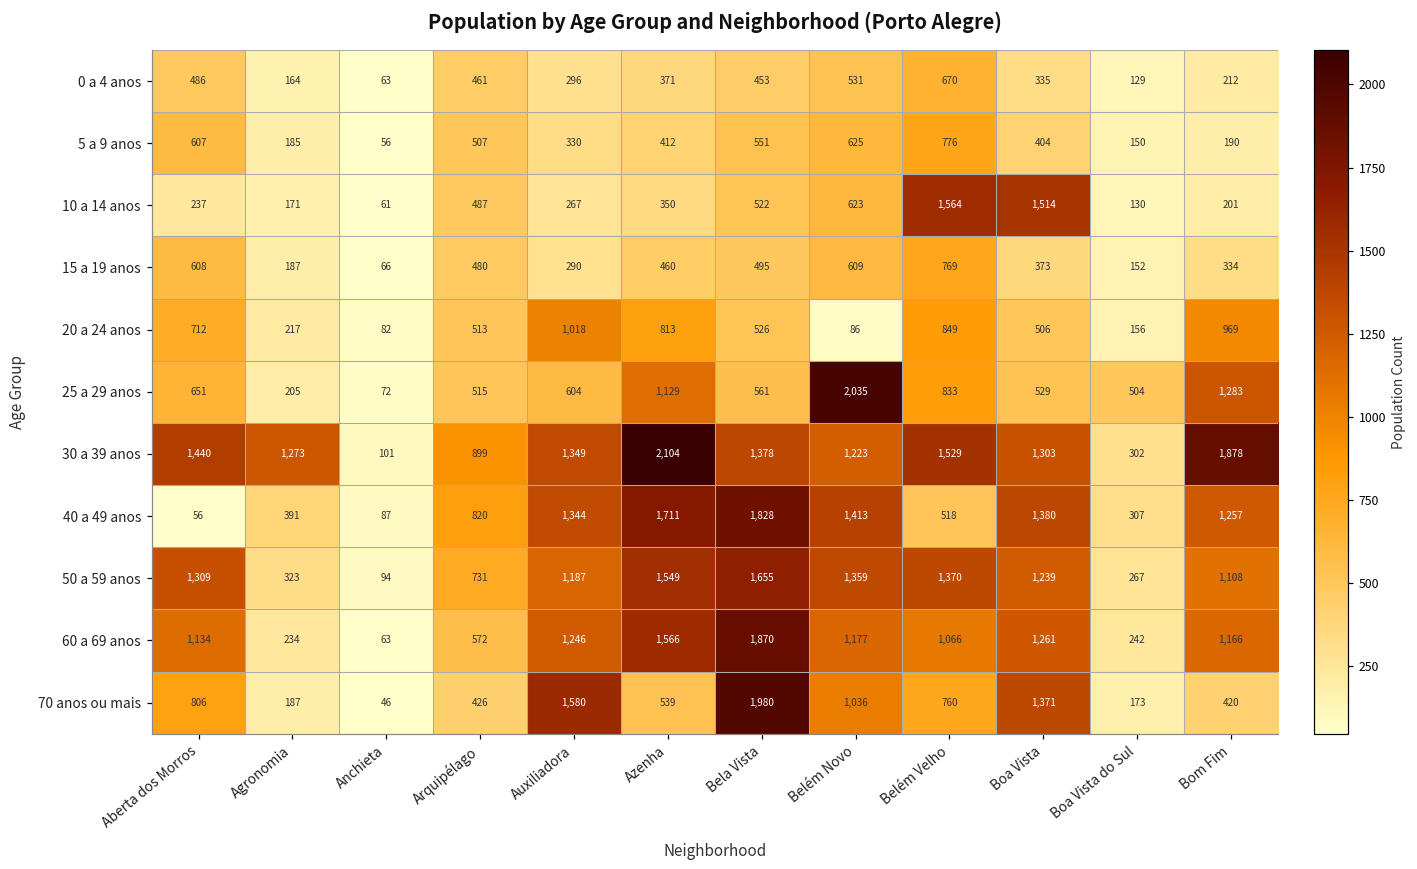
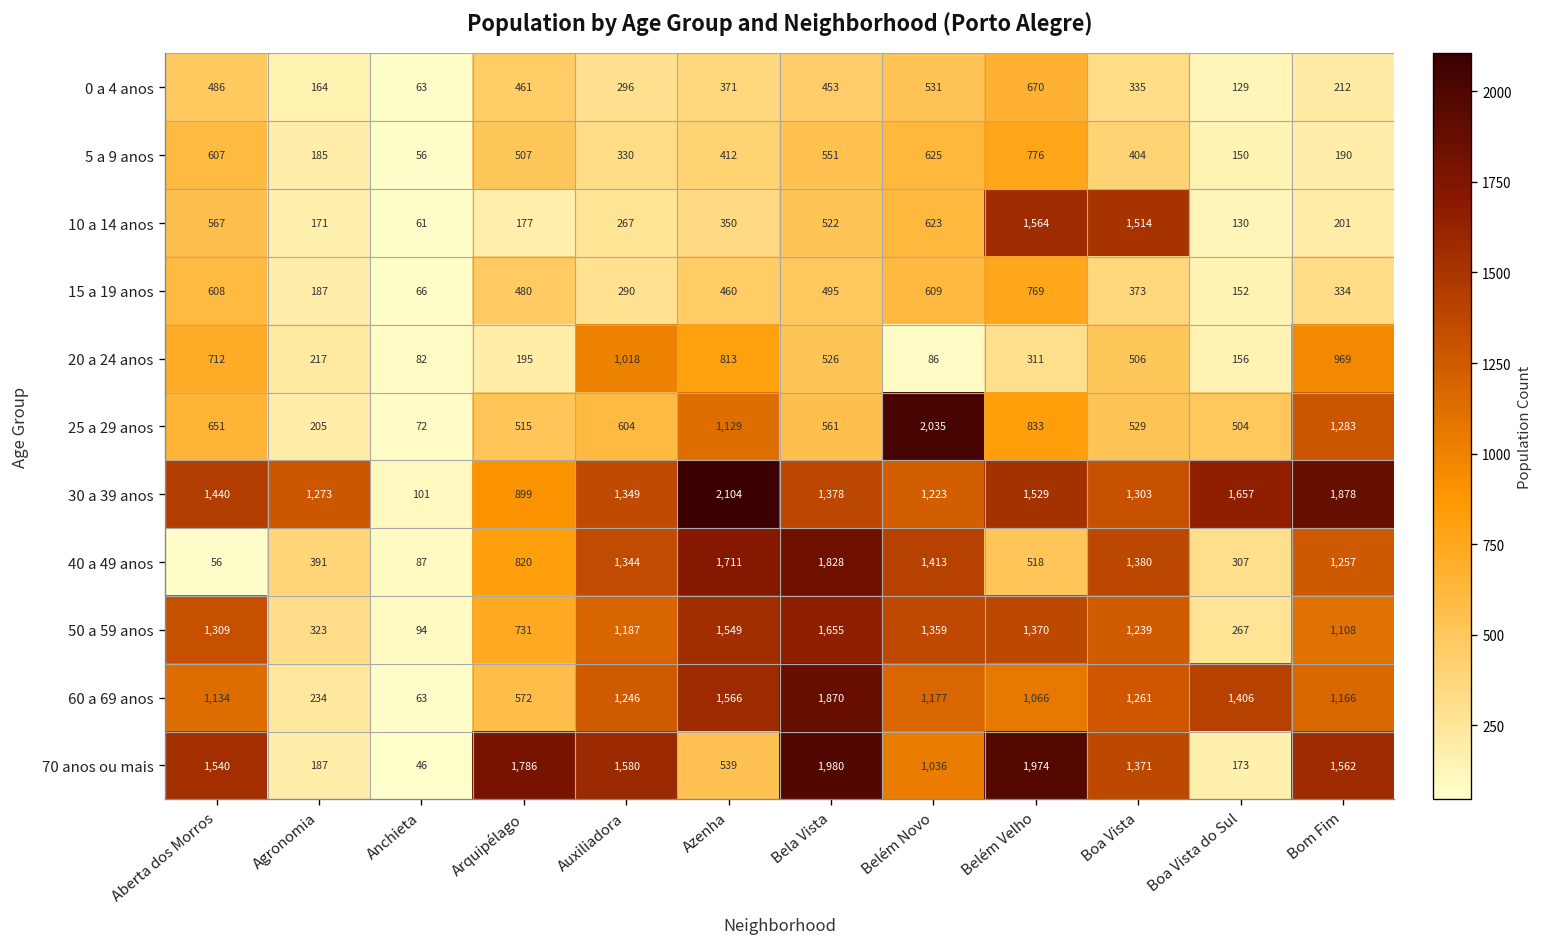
  {
    "0 a 4 anos": {
      "Aberta dos Morros": "486",
      "Agronomia": "164",
      "Anchieta": "63",
      "Arquipélago": "461",
      "Auxiliadora": "296",
      "Azenha": "371",
      "Bela Vista": "453",
      "Belém Novo": "531",
      "Belém Velho": "670",
      "Boa Vista": "335",
      "Boa Vista do Sul": "129",
      "Bom Fim": "212"
    },
    "5 a 9 anos": {
      "Aberta dos Morros": "607",
      "Agronomia": "185",
      "Anchieta": "56",
      "Arquipélago": "507",
      "Auxiliadora": "330",
      "Azenha": "412",
      "Bela Vista": "551",
      "Belém Novo": "625",
      "Belém Velho": "776",
      "Boa Vista": "404",
      "Boa Vista do Sul": "150",
      "Bom Fim": "190"
    },
    "10 a 14 anos": {
-     "Aberta dos Morros": "237",
+     "Aberta dos Morros": "567",
      "Agronomia": "171",
      "Anchieta": "61",
-     "Arquipélago": "487",
+     "Arquipélago": "177",
      "Auxiliadora": "267",
      "Azenha": "350",
      "Bela Vista": "522",
      "Belém Novo": "623",
      "Belém Velho": "1,564",
      "Boa Vista": "1,514",
      "Boa Vista do Sul": "130",
      "Bom Fim": "201"
    },
    "15 a 19 anos": {
      "Aberta dos Morros": "608",
      "Agronomia": "187",
      "Anchieta": "66",
      "Arquipélago": "480",
      "Auxiliadora": "290",
      "Azenha": "460",
      "Bela Vista": "495",
      "Belém Novo": "609",
      "Belém Velho": "769",
      "Boa Vista": "373",
      "Boa Vista do Sul": "152",
      "Bom Fim": "334"
    },
    "20 a 24 anos": {
      "Aberta dos Morros": "712",
      "Agronomia": "217",
      "Anchieta": "82",
-     "Arquipélago": "513",
+     "Arquipélago": "195",
      "Auxiliadora": "1,018",
      "Azenha": "813",
      "Bela Vista": "526",
      "Belém Novo": "86",
-     "Belém Velho": "849",
+     "Belém Velho": "311",
      "Boa Vista": "506",
      "Boa Vista do Sul": "156",
      "Bom Fim": "969"
    },
    "25 a 29 anos": {
      "Aberta dos Morros": "651",
      "Agronomia": "205",
      "Anchieta": "72",
      "Arquipélago": "515",
      "Auxiliadora": "604",
      "Azenha": "1,129",
      "Bela Vista": "561",
      "Belém Novo": "2,035",
      "Belém Velho": "833",
      "Boa Vista": "529",
      "Boa Vista do Sul": "504",
      "Bom Fim": "1,283"
    },
    "30 a 39 anos": {
      "Aberta dos Morros": "1,440",
      "Agronomia": "1,273",
      "Anchieta": "101",
      "Arquipélago": "899",
      "Auxiliadora": "1,349",
      "Azenha": "2,104",
      "Bela Vista": "1,378",
      "Belém Novo": "1,223",
      "Belém Velho": "1,529",
      "Boa Vista": "1,303",
-     "Boa Vista do Sul": "302",
+     "Boa Vista do Sul": "1,657",
      "Bom Fim": "1,878"
    },
    "40 a 49 anos": {
      "Aberta dos Morros": "56",
      "Agronomia": "391",
      "Anchieta": "87",
      "Arquipélago": "820",
      "Auxiliadora": "1,344",
      "Azenha": "1,711",
      "Bela Vista": "1,828",
      "Belém Novo": "1,413",
      "Belém Velho": "518",
      "Boa Vista": "1,380",
      "Boa Vista do Sul": "307",
      "Bom Fim": "1,257"
    },
    "50 a 59 anos": {
      "Aberta dos Morros": "1,309",
      "Agronomia": "323",
      "Anchieta": "94",
      "Arquipélago": "731",
      "Auxiliadora": "1,187",
      "Azenha": "1,549",
      "Bela Vista": "1,655",
      "Belém Novo": "1,359",
      "Belém Velho": "1,370",
      "Boa Vista": "1,239",
      "Boa Vista do Sul": "267",
      "Bom Fim": "1,108"
    },
    "60 a 69 anos": {
      "Aberta dos Morros": "1,134",
      "Agronomia": "234",
      "Anchieta": "63",
      "Arquipélago": "572",
      "Auxiliadora": "1,246",
      "Azenha": "1,566",
      "Bela Vista": "1,870",
      "Belém Novo": "1,177",
      "Belém Velho": "1,066",
      "Boa Vista": "1,261",
-     "Boa Vista do Sul": "242",
+     "Boa Vista do Sul": "1,406",
      "Bom Fim": "1,166"
    },
    "70 anos ou mais": {
-     "Aberta dos Morros": "806",
+     "Aberta dos Morros": "1,540",
      "Agronomia": "187",
      "Anchieta": "46",
-     "Arquipélago": "426",
+     "Arquipélago": "1,786",
      "Auxiliadora": "1,580",
      "Azenha": "539",
      "Bela Vista": "1,980",
      "Belém Novo": "1,036",
-     "Belém Velho": "760",
+     "Belém Velho": "1,974",
      "Boa Vista": "1,371",
      "Boa Vista do Sul": "173",
-     "Bom Fim": "420"
+     "Bom Fim": "1,562"
    }
  }
